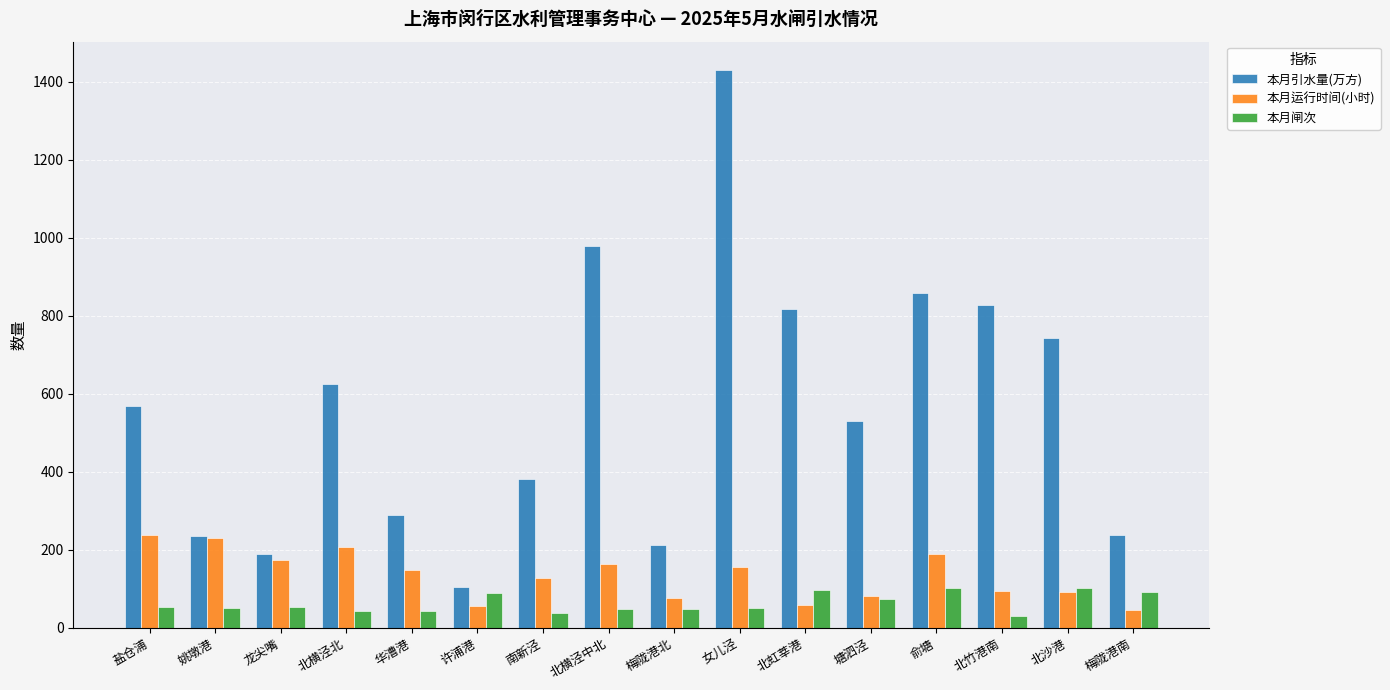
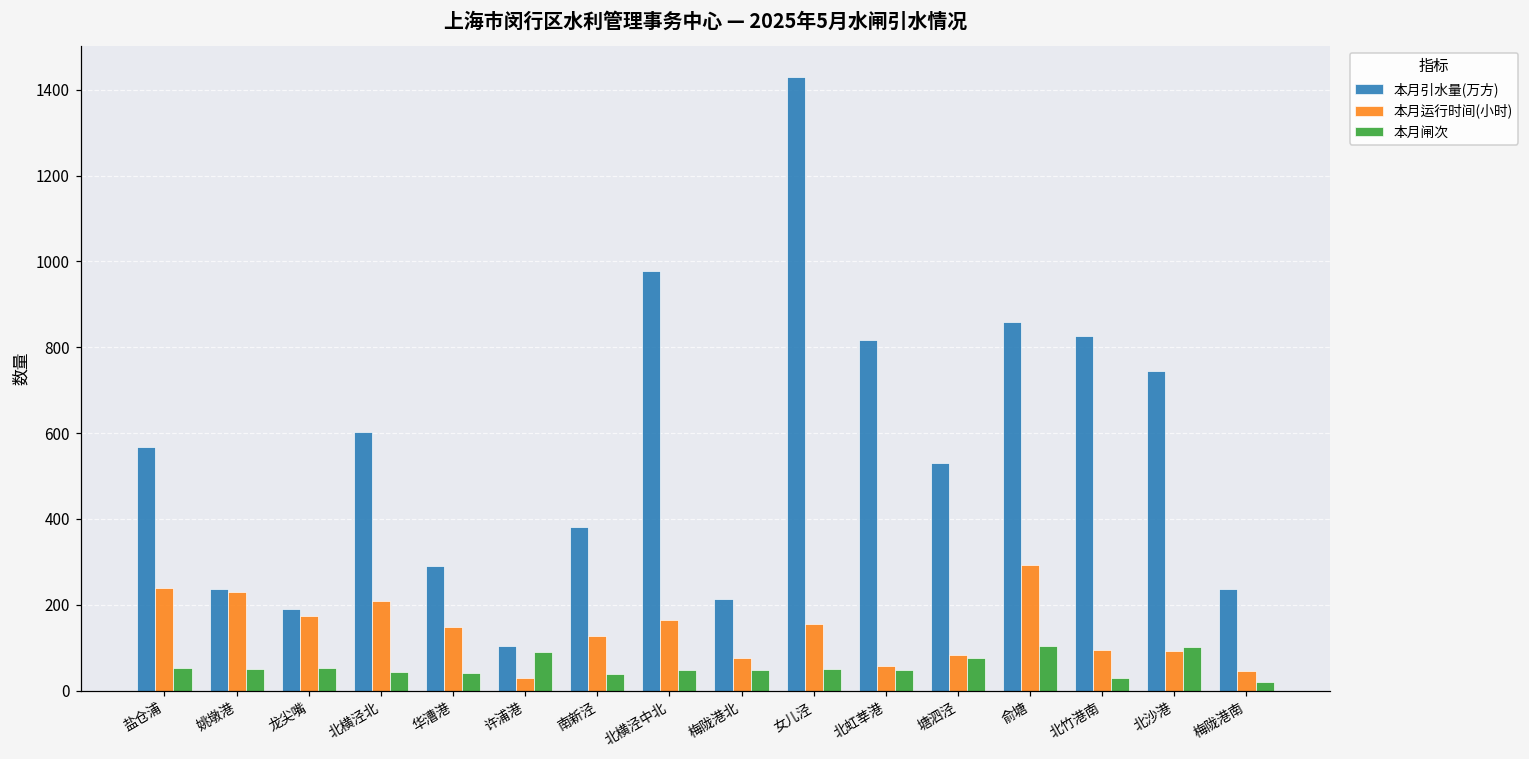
  {
    "本月引水量(万方)": {
      "盐仓浦": 570,
      "姚墩港": 240,
      "龙尖嘴": 190,
-     "北横泾北": 630,
+     "北横泾北": 600,
      "华漕港": 290,
      "许浦港": 100,
      "南新泾": 380,
      "北横泾中北": 980,
      "梅陇港北": 210,
      "女儿泾": 1430,
      "北虹莘港": 820,
      "塘泗泾": 530,
      "俞塘": 860,
      "北竹港南": 830,
      "北沙港": 740,
      "梅陇港南": 240
    },
    "本月运行时间(小时)": {
      "盐仓浦": 240,
      "姚墩港": 230,
      "龙尖嘴": 170,
      "北横泾北": 210,
      "华漕港": 150,
-     "许浦港": 60,
+     "许浦港": 30,
      "南新泾": 130,
      "北横泾中北": 160,
      "梅陇港北": 80,
      "女儿泾": 160,
      "北虹莘港": 60,
      "塘泗泾": 80,
-     "俞塘": 190,
+     "俞塘": 290,
      "北竹港南": 90,
      "北沙港": 90,
      "梅陇港南": 50
    },
    "本月闸次": {
      "盐仓浦": 50,
      "姚墩港": 50,
      "龙尖嘴": 50,
      "北横泾北": 40,
      "华漕港": 40,
      "许浦港": 90,
      "南新泾": 40,
      "北横泾中北": 50,
      "梅陇港北": 50,
      "女儿泾": 50,
-     "北虹莘港": 100,
+     "北虹莘港": 50,
      "塘泗泾": 80,
      "俞塘": 100,
      "北竹港南": 30,
      "北沙港": 100,
-     "梅陇港南": 90
+     "梅陇港南": 20
    }
  }
